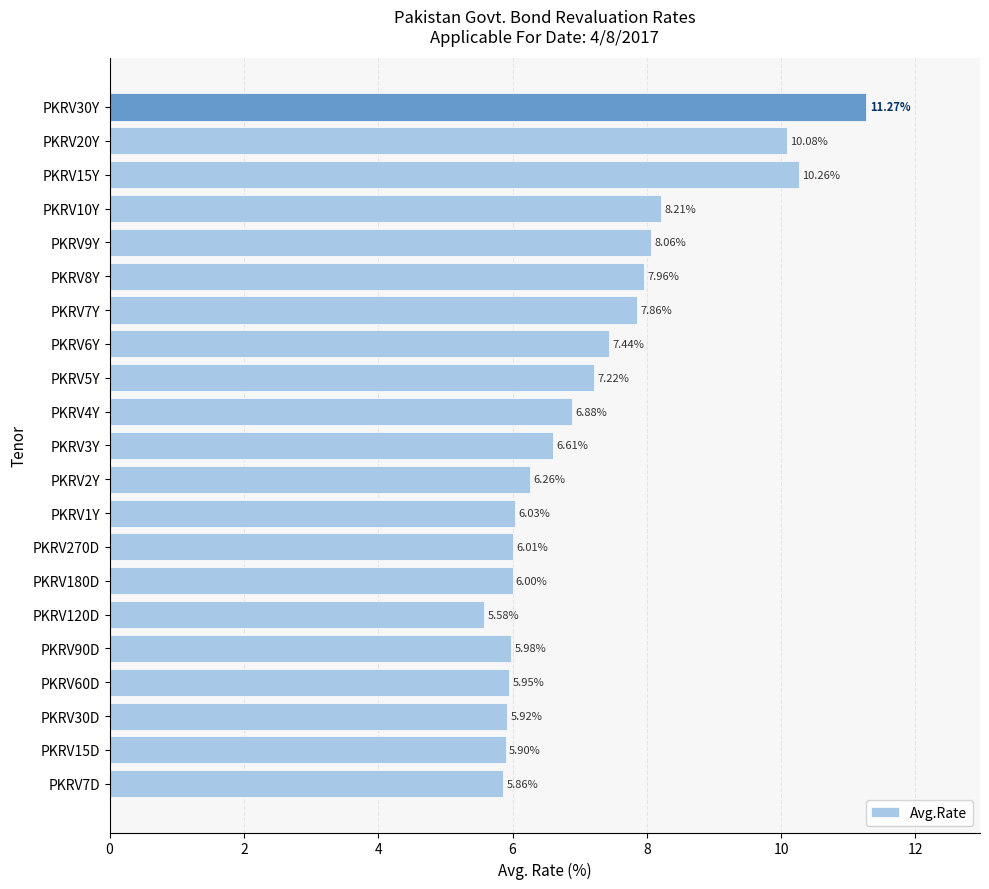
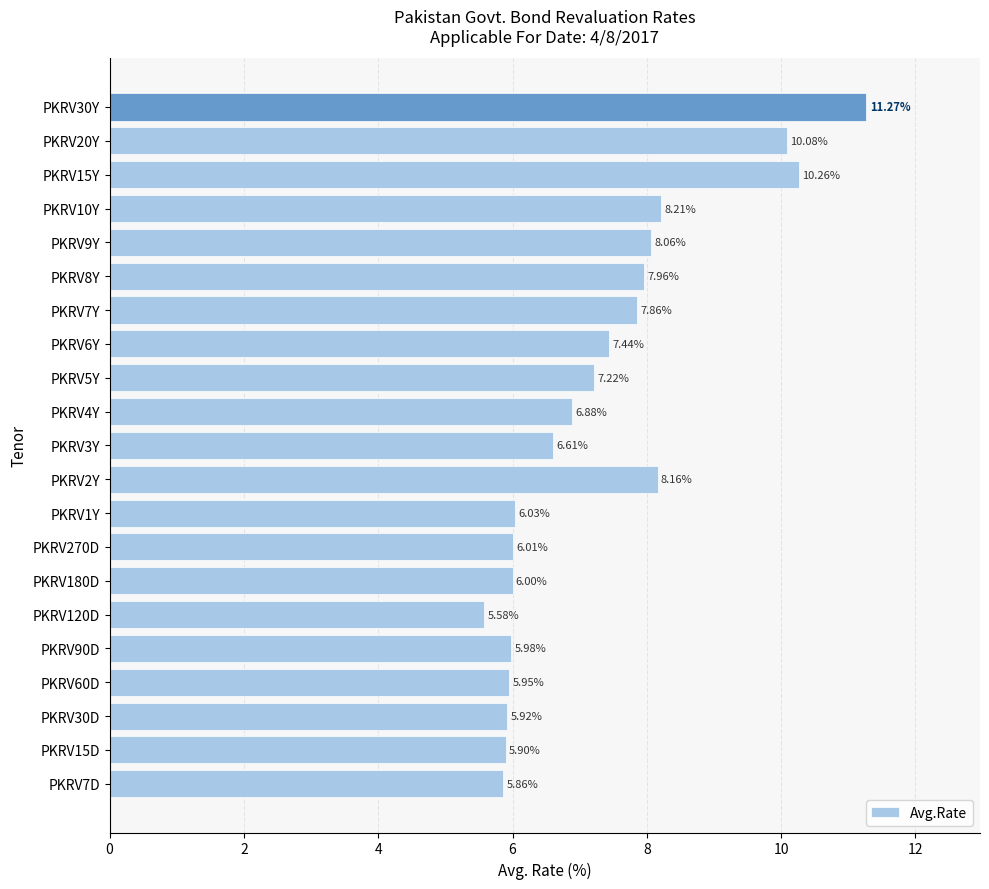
  {
    "PKRV30Y": "11.27%",
    "PKRV20Y": "10.08%",
    "PKRV15Y": "10.26%",
    "PKRV10Y": "8.21%",
    "PKRV9Y": "8.06%",
    "PKRV8Y": "7.96%",
    "PKRV7Y": "7.86%",
    "PKRV6Y": "7.44%",
    "PKRV5Y": "7.22%",
    "PKRV4Y": "6.88%",
    "PKRV3Y": "6.61%",
-   "PKRV2Y": "6.26%",
+   "PKRV2Y": "8.16%",
    "PKRV1Y": "6.03%",
    "PKRV270D": "6.01%",
    "PKRV180D": "6.00%",
    "PKRV120D": "5.58%",
    "PKRV90D": "5.98%",
    "PKRV60D": "5.95%",
    "PKRV30D": "5.92%",
    "PKRV15D": "5.90%",
    "PKRV7D": "5.86%"
  }
